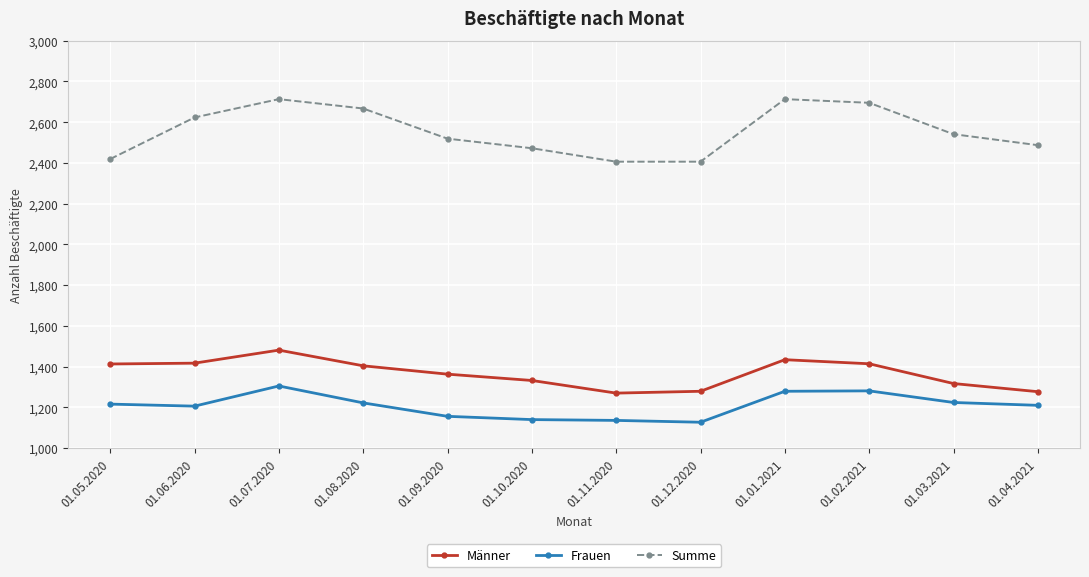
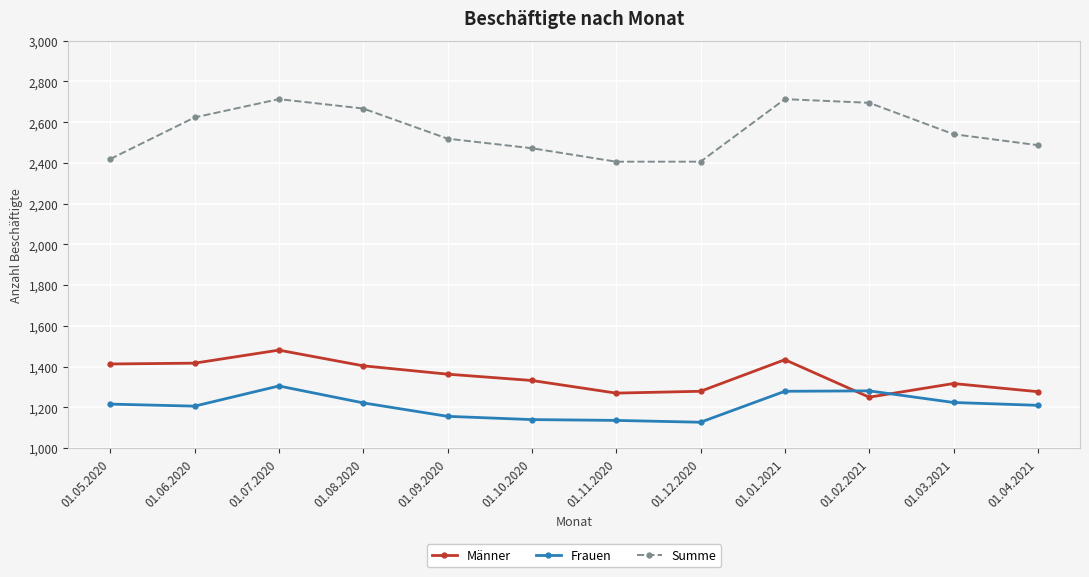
  {
    "Männer": {
      "01.05.2020": "1,410",
      "01.06.2020": "1,420",
      "01.07.2020": "1,480",
      "01.08.2020": "1,400",
      "01.09.2020": "1,360",
      "01.10.2020": "1,330",
      "01.11.2020": "1,270",
      "01.12.2020": "1,280",
      "01.01.2021": "1,430",
-     "01.02.2021": "1,410",
+     "01.02.2021": "1,250",
      "01.03.2021": "1,320",
      "01.04.2021": "1,280"
    },
    "Frauen": {
      "01.05.2020": "1,220",
      "01.06.2020": "1,210",
      "01.07.2020": "1,310",
      "01.08.2020": "1,220",
      "01.09.2020": "1,160",
      "01.10.2020": "1,140",
      "01.11.2020": "1,140",
      "01.12.2020": "1,130",
      "01.01.2021": "1,280",
      "01.02.2021": "1,280",
      "01.03.2021": "1,220",
      "01.04.2021": "1,210"
    },
    "Summe": {
      "01.05.2020": "2,420",
      "01.06.2020": "2,620",
      "01.07.2020": "2,710",
      "01.08.2020": "2,670",
      "01.09.2020": "2,520",
      "01.10.2020": "2,470",
      "01.11.2020": "2,410",
      "01.12.2020": "2,410",
      "01.01.2021": "2,710",
      "01.02.2021": "2,700",
      "01.03.2021": "2,540",
      "01.04.2021": "2,490"
    }
  }
